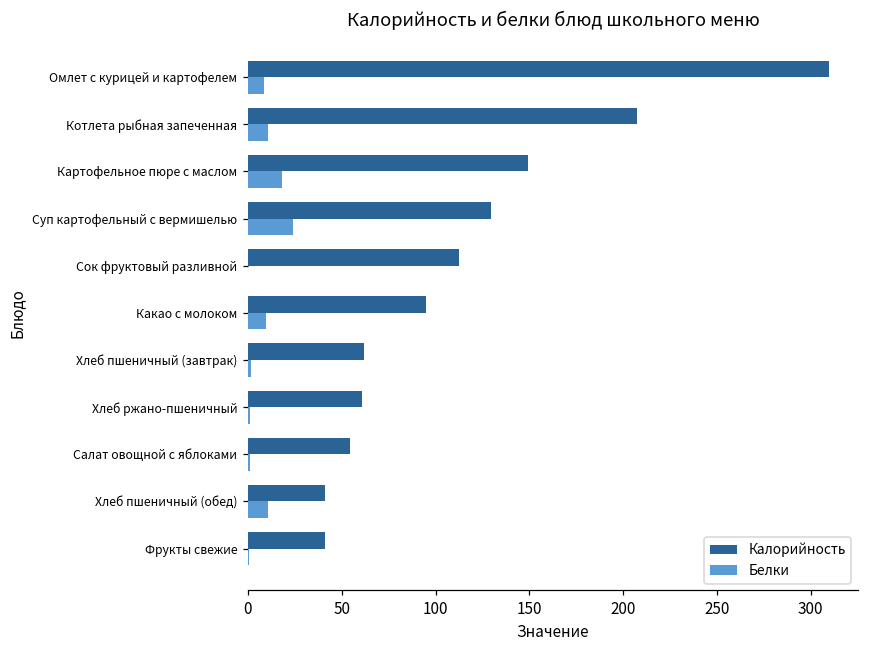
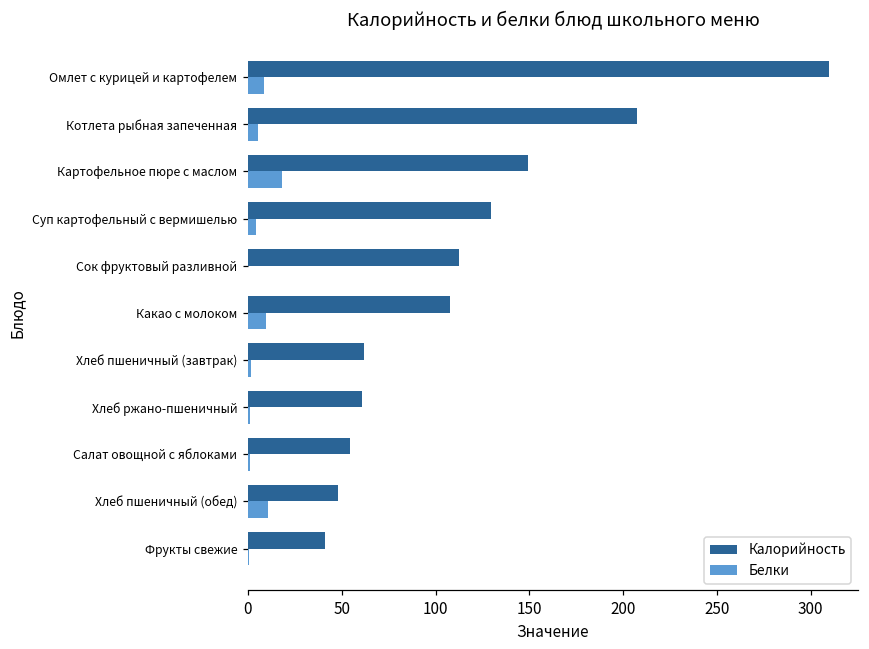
  {
    "Калорийность": {
      "Омлет с курицей и картофелем": 310,
      "Котлета рыбная запеченная": 208,
      "Картофельное пюре с маслом": 150,
      "Суп картофельный с вермишелью": 130,
      "Сок фруктовый разливной": 112,
-     "Какао с молоком": 95,
+     "Какао с молоком": 108,
      "Хлеб пшеничный (завтрак)": 62,
      "Хлеб ржано-пшеничный": 61,
      "Салат овощной с яблоками": 55,
-     "Хлеб пшеничный (обед)": 41,
+     "Хлеб пшеничный (обед)": 48,
      "Фрукты свежие": 41
    },
    "Белки": {
      "Омлет с курицей и картофелем": 9,
-     "Котлета рыбная запеченная": 10,
+     "Котлета рыбная запеченная": 5,
      "Картофельное пюре с маслом": 18,
-     "Суп картофельный с вермишелью": 24,
+     "Суп картофельный с вермишелью": 5,
      "Сок фруктовый разливной": 0,
      "Какао с молоком": 9,
      "Хлеб пшеничный (завтрак)": 2,
      "Хлеб пшеничный (обед)": 11
    }
  }
